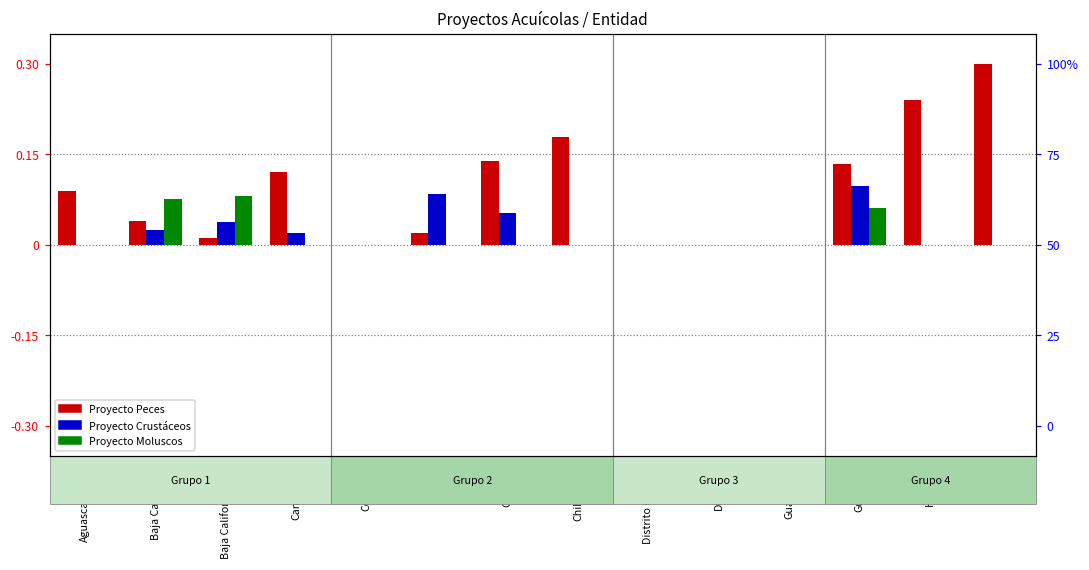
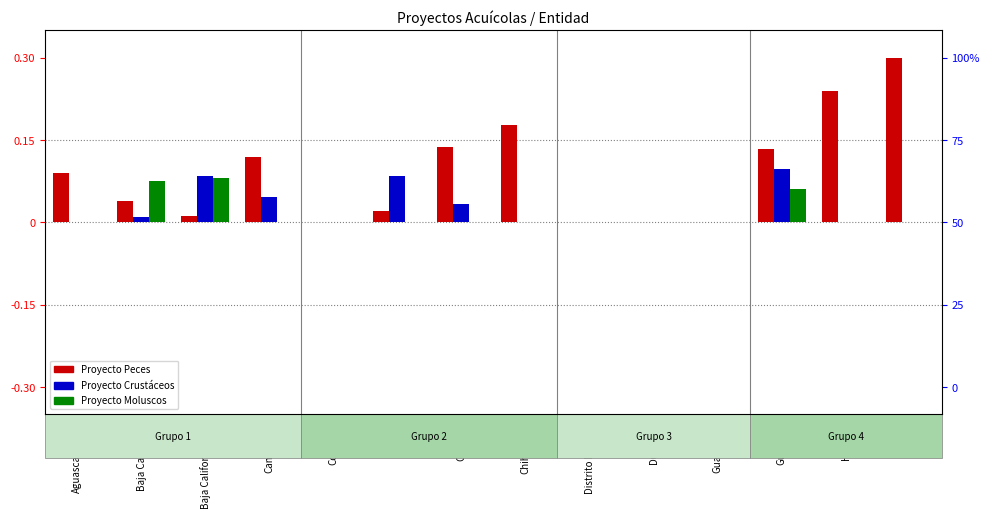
  {
    "Proyecto Crustáceos": {
      "Aguascalientes": 0.00,
-     "Baja California": 0.02,
-     "Baja California Sur": 0.04,
-     "Campeche": 0.02,
+     "Baja California": 0.01,
+     "Baja California Sur": 0.08,
+     "Campeche": 0.05,
      "Coahuila": 0.00,
-     "Chiapas": 0.05,
+     "Chiapas": 0.03,
      "Chihuahua": 0.00,
      "Distrito Federal": 0.00,
      "Durango": 0.00,
      "Guanjuato": 0.00,
      "Guerrero": 0.10,
      "Hidalgo": 0.00
    }
  }
